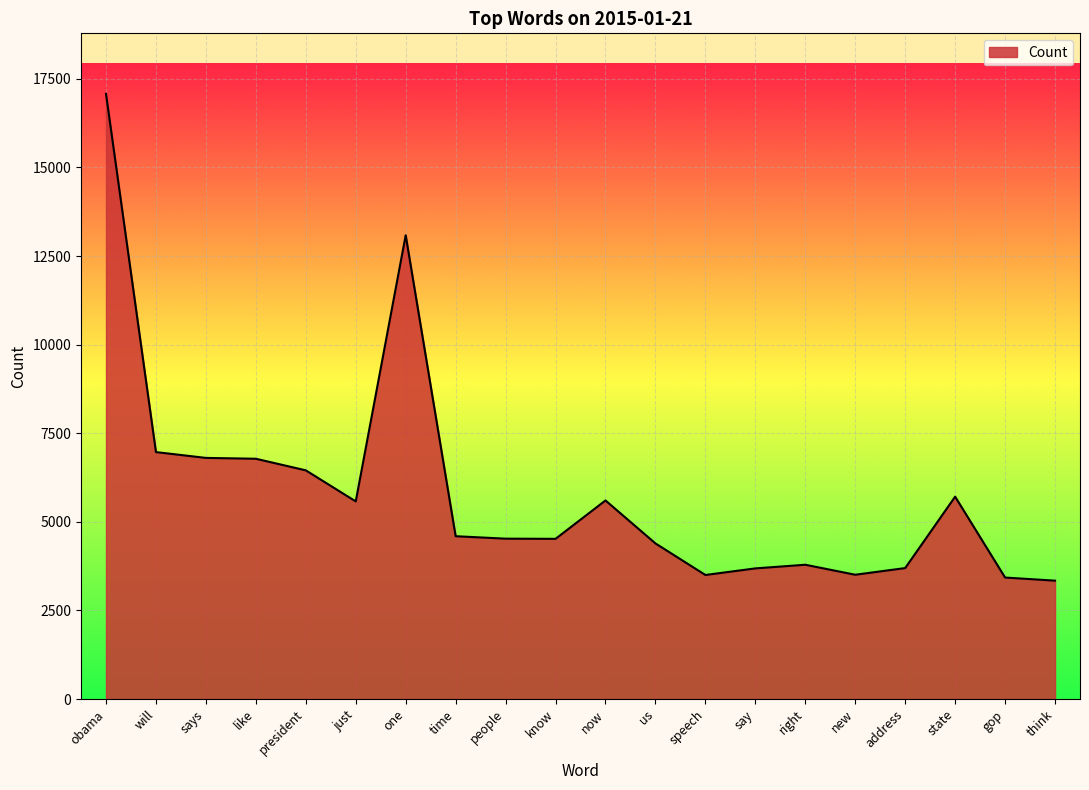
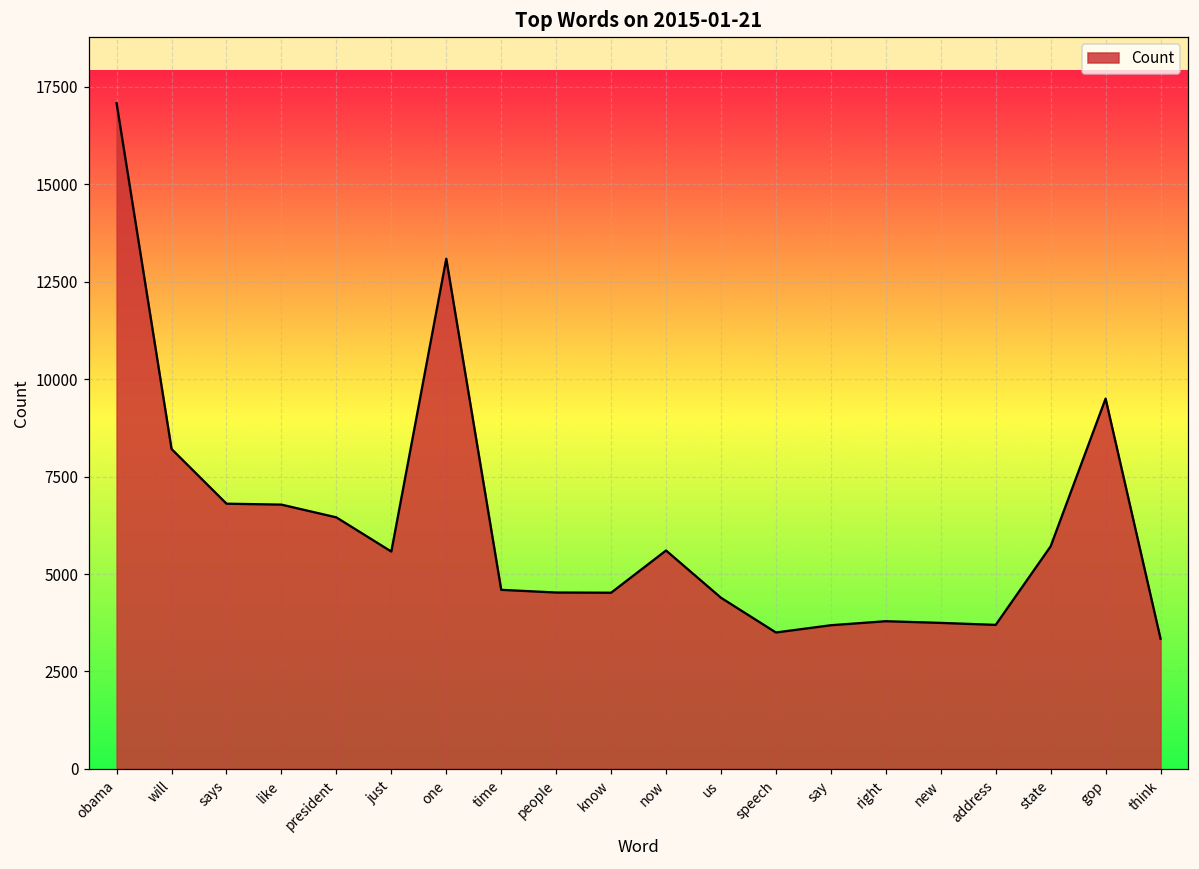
  {
    "obama": 17100,
-   "will": 7000,
+   "will": 8200,
    "says": 6800,
    "like": 6800,
    "president": 6500,
    "just": 5600,
    "one": 13100,
    "time": 4600,
    "people": 4500,
    "know": 4500,
    "now": 5600,
    "us": 4400,
    "speech": 3500,
    "say": 3700,
    "right": 3800,
-   "new": 3500,
+   "new": 3700,
    "address": 3700,
    "state": 5700,
-   "gop": 3400,
+   "gop": 9500,
    "think": 3300
  }
